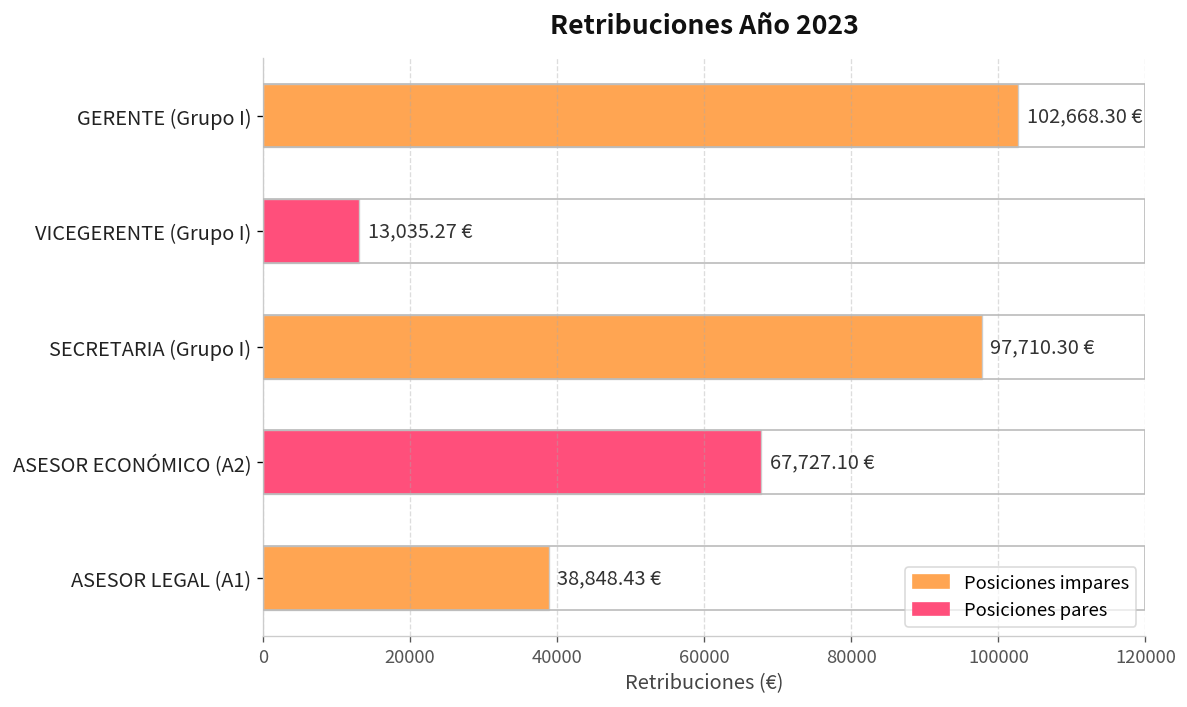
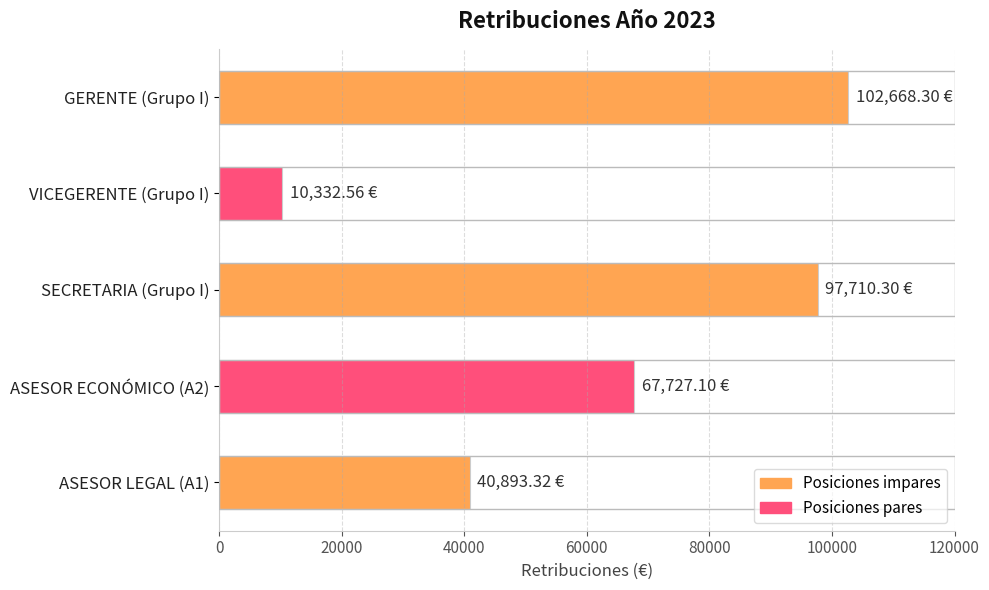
  {
    "GERENTE (Grupo I)": "102,668.30",
-   "VICEGERENTE (Grupo I)": "13,035.27",
+   "VICEGERENTE (Grupo I)": "10,332.56",
    "SECRETARIA (Grupo I)": "97,710.30",
    "ASESOR ECONÓMICO (A2)": "67,727.10",
-   "ASESOR LEGAL (A1)": "38,848.43"
+   "ASESOR LEGAL (A1)": "40,893.32"
  }
